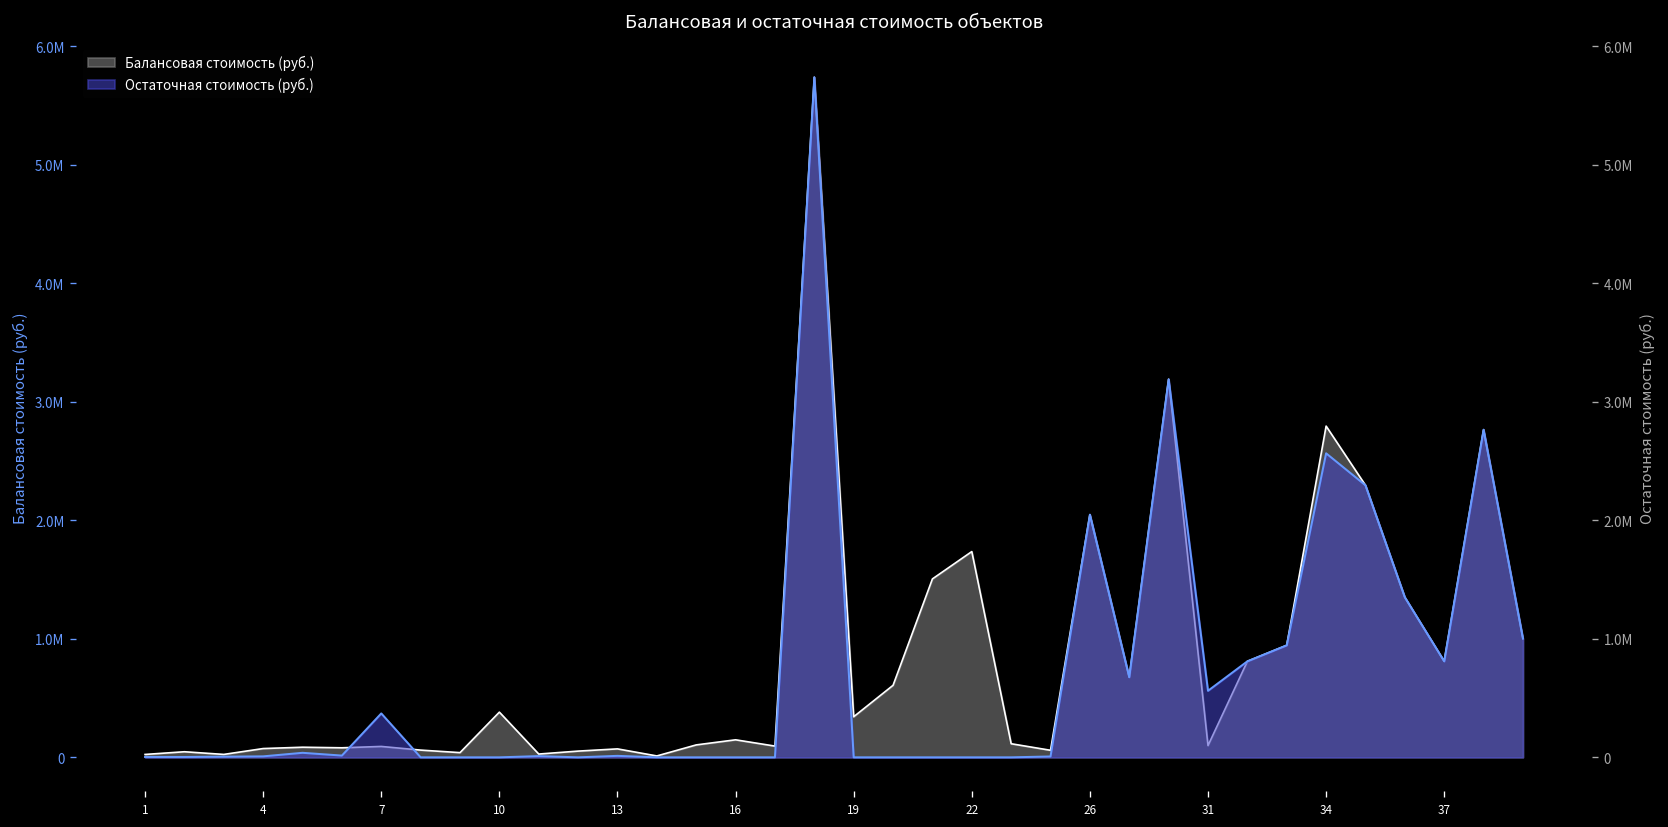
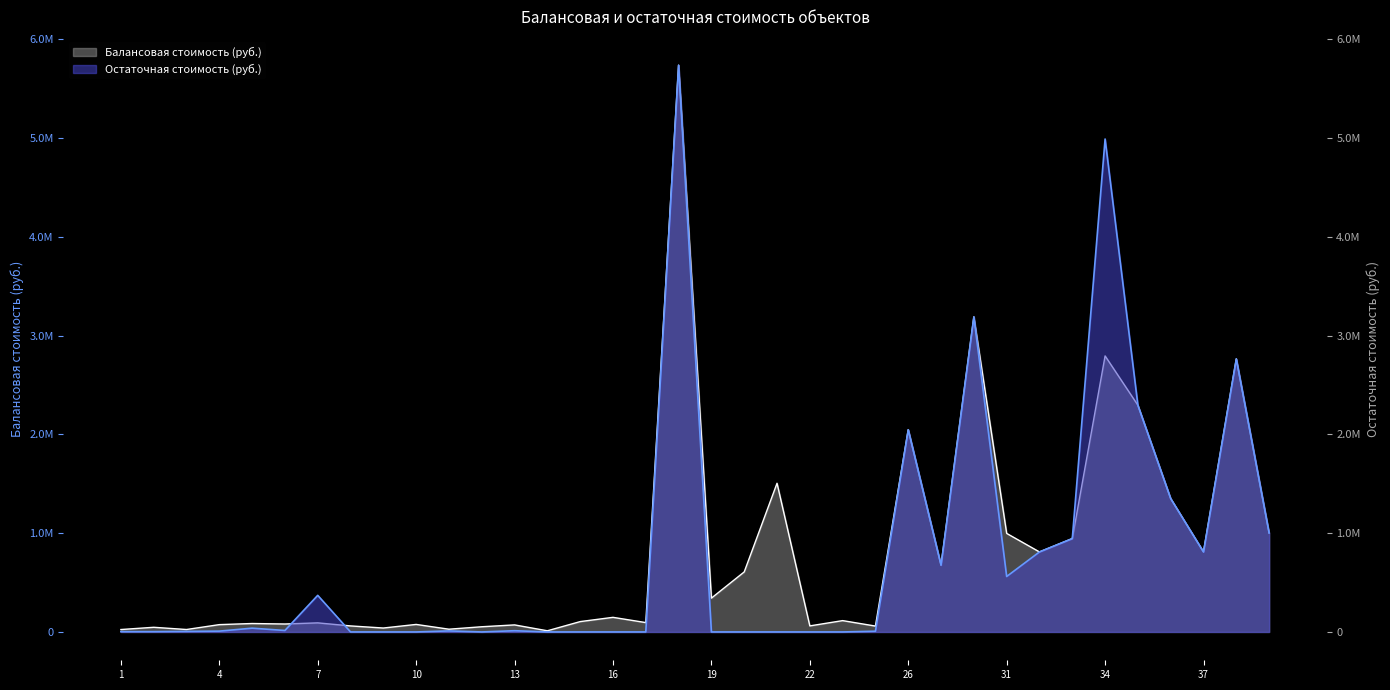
  {
    "Балансовая стоимость (руб.)": {
      "1": 0,
      "4": 100000,
      "7": 100000,
-     "10": 400000,
+     "10": 100000,
      "13": 100000,
      "16": 100000,
      "19": 300000,
-     "22": 1700000,
+     "22": 100000,
      "26": 2000000,
-     "31": 100000,
+     "31": 1000000,
      "34": 2800000,
      "37": 800000
    },
    "Остаточная стоимость (руб.)": {
      "1": 0,
      "4": 0,
      "7": 400000,
      "10": 0,
      "13": 0,
      "16": 0,
      "19": 0,
      "22": 0,
      "26": 2000000,
      "31": 600000,
-     "34": 2600000,
+     "34": 5000000,
      "37": 800000
    }
  }
